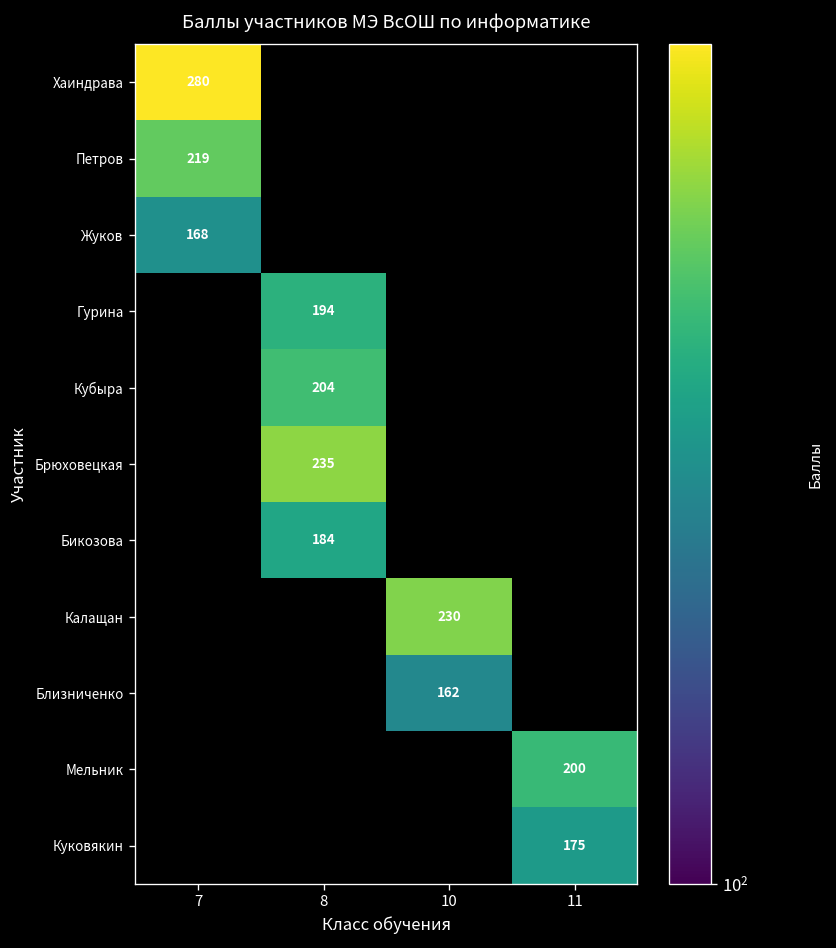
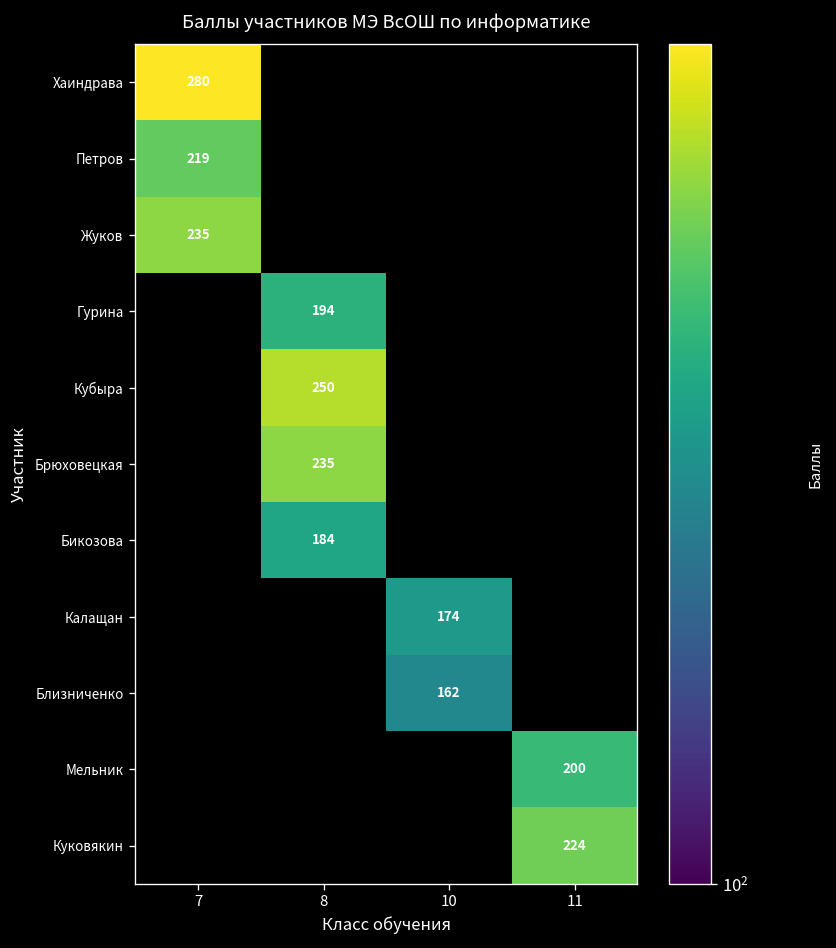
  {
    "Хаиндрава": {
      "7": 280
    },
    "Петров": {
      "7": 219
    },
    "Жуков": {
-     "7": 168
+     "7": 235
    },
    "Гурина": {
      "8": 194
    },
    "Кубыра": {
-     "8": 204
+     "8": 250
    },
    "Брюховецкая": {
      "8": 235
    },
    "Бикозова": {
      "8": 184
    },
    "Калащан": {
-     "10": 230
+     "10": 174
    },
    "Близниченко": {
      "10": 162
    },
    "Мельник": {
      "11": 200
    },
    "Куковякин": {
-     "11": 175
+     "11": 224
    }
  }
